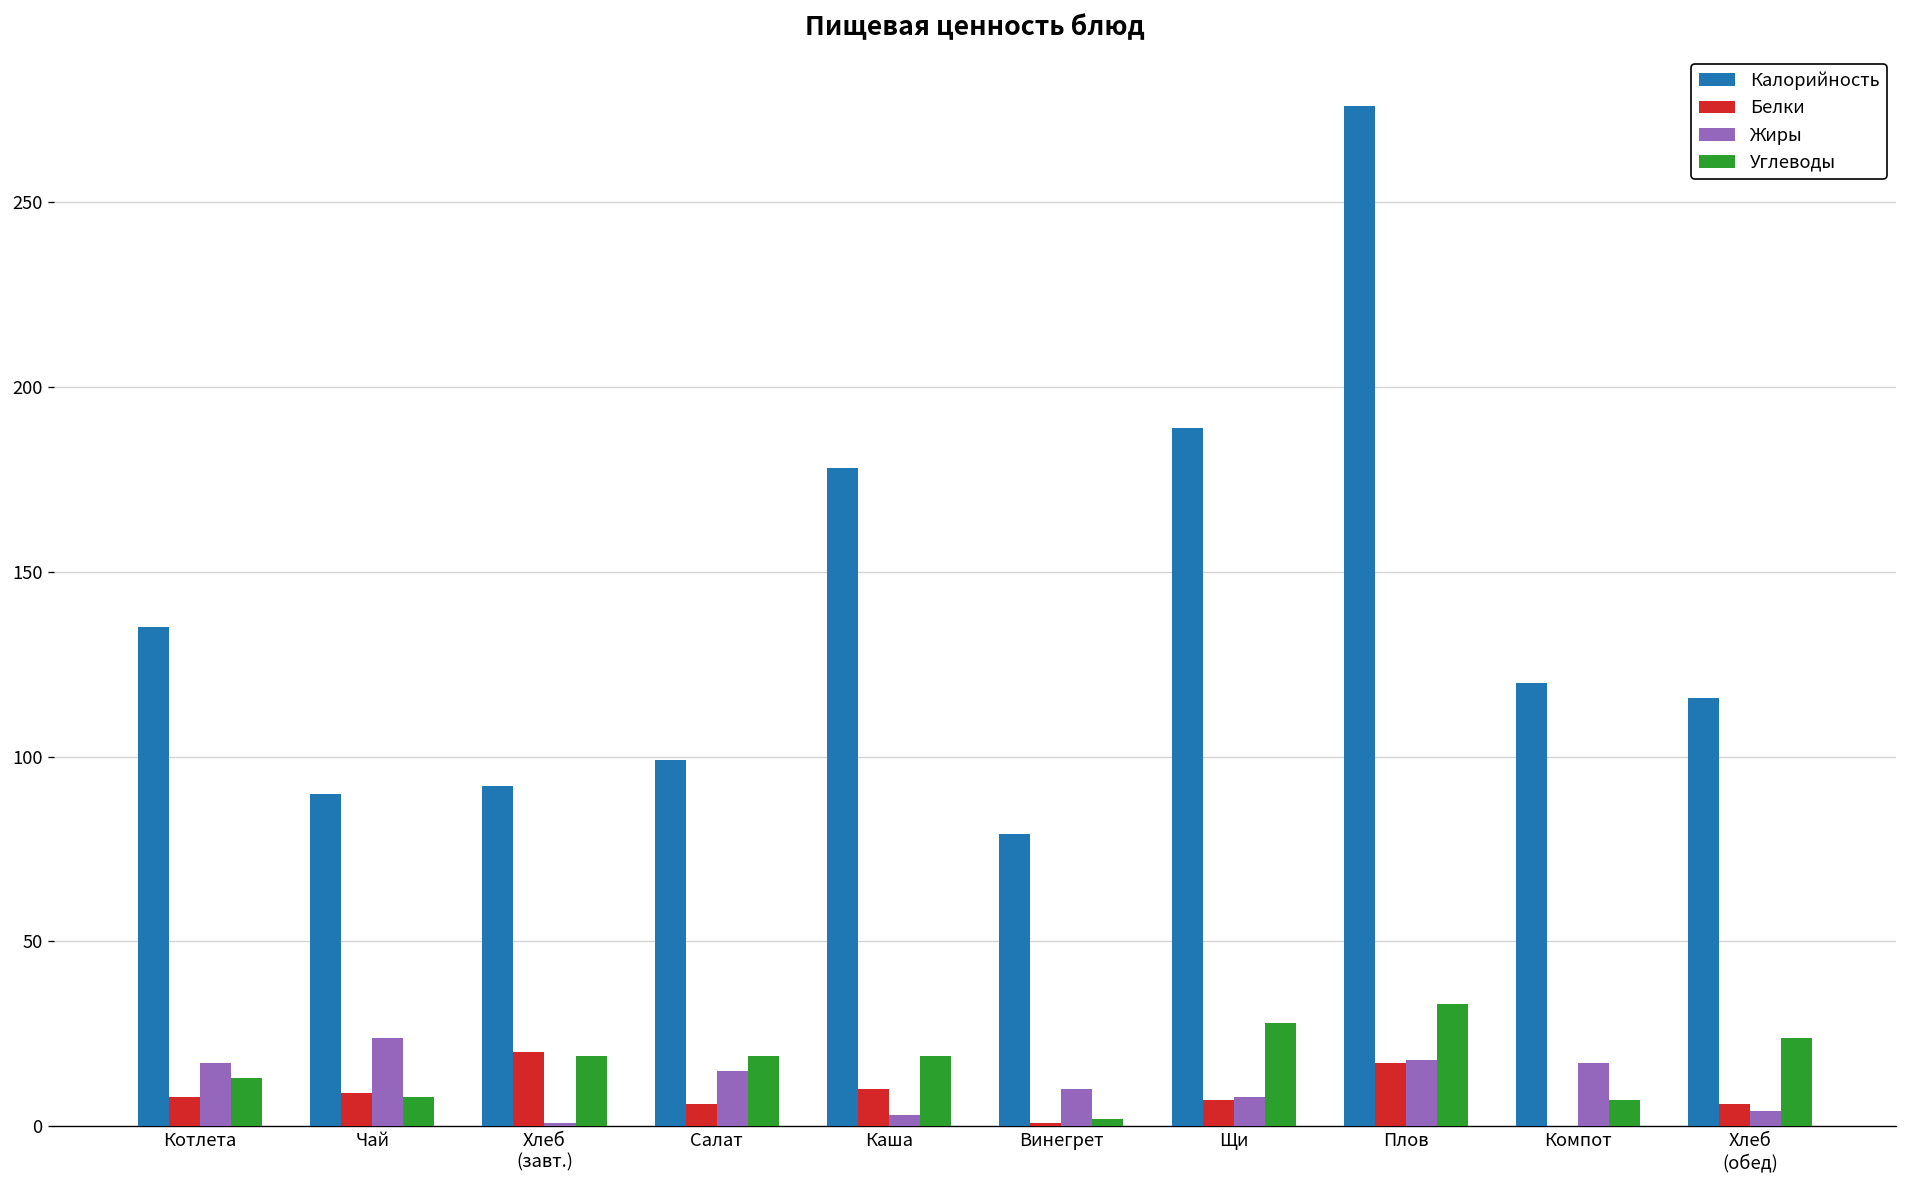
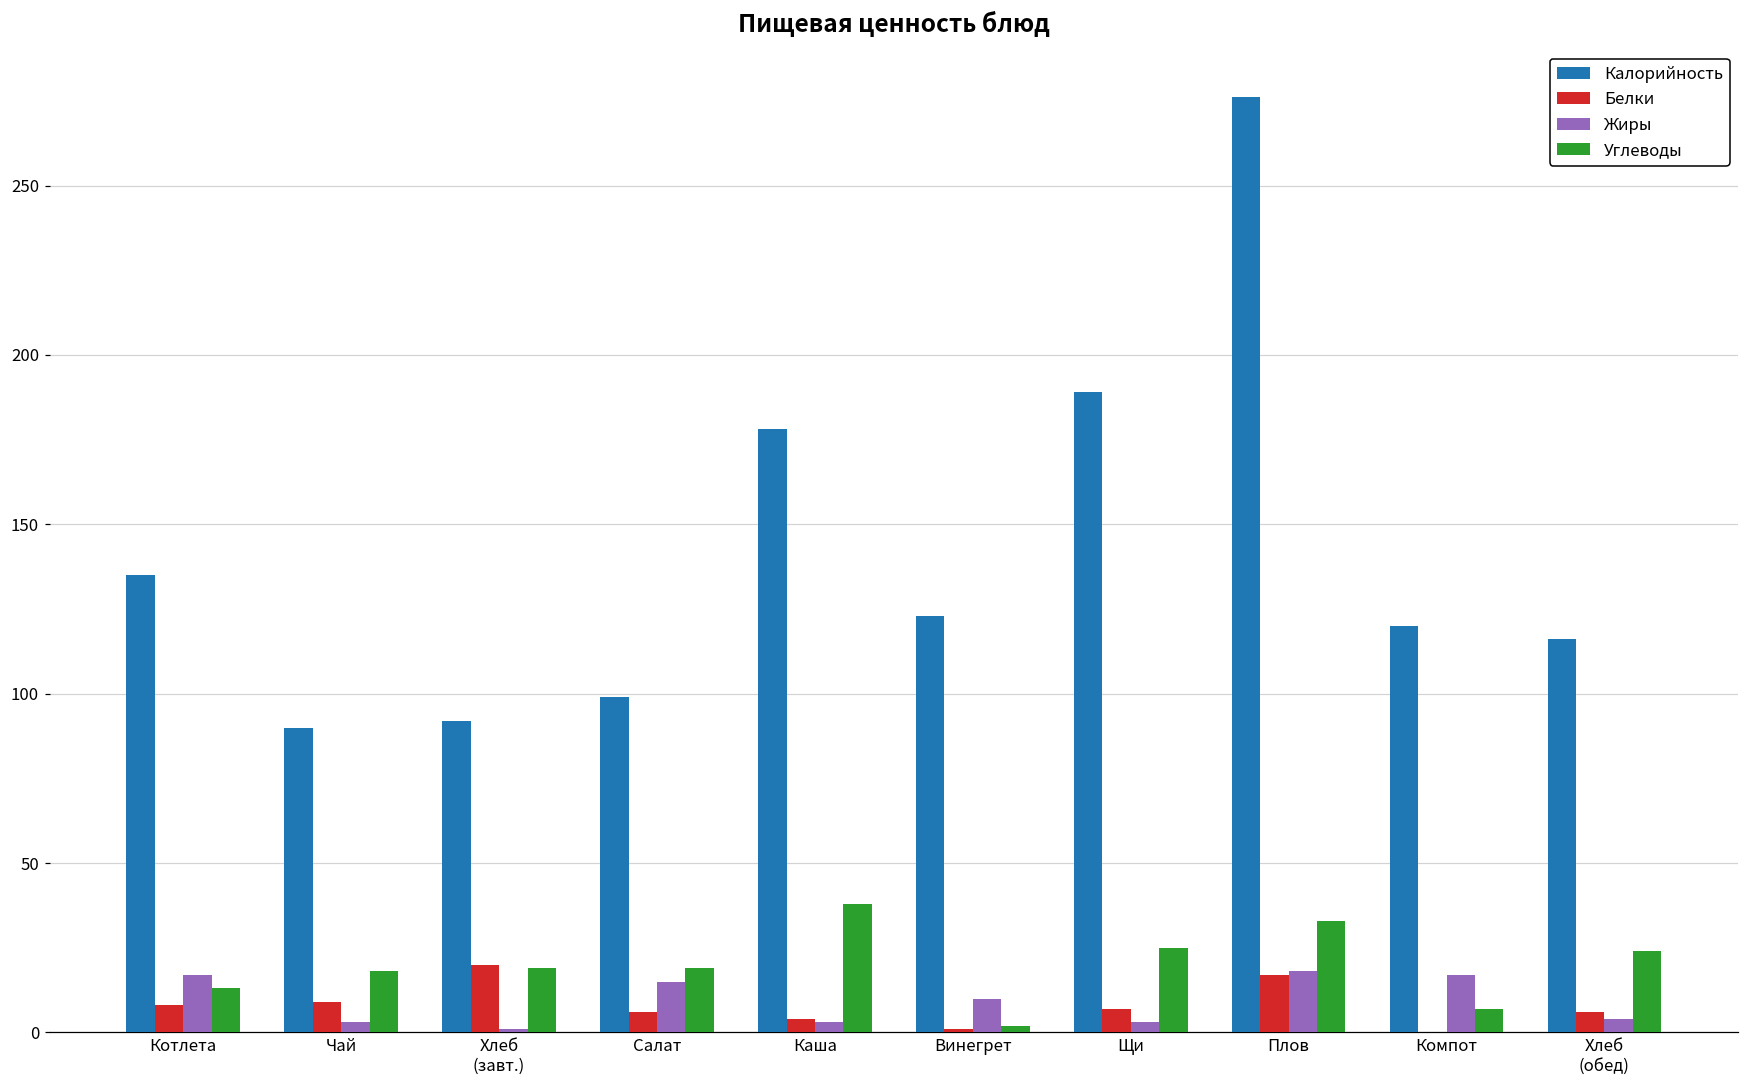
  {
    "Калорийность": {
      "Котлета": 135,
      "Чай": 90,
      "Хлеб (завт.)": 92,
      "Салат": 99,
      "Каша": 178,
-     "Винегрет": 79,
+     "Винегрет": 123,
      "Щи": 189,
      "Плов": 276,
      "Компот": 120,
      "Хлеб (обед)": 116
    },
    "Белки": {
      "Котлета": 8,
      "Чай": 9,
      "Хлеб (завт.)": 20,
      "Салат": 6,
-     "Каша": 10,
+     "Каша": 4,
      "Винегрет": 1,
      "Щи": 7,
      "Плов": 17,
      "Компот": 0,
      "Хлеб (обед)": 6
    },
    "Жиры": {
      "Котлета": 17,
-     "Чай": 24,
+     "Чай": 3,
      "Хлеб (завт.)": 1,
      "Салат": 15,
      "Каша": 3,
      "Винегрет": 10,
-     "Щи": 8,
+     "Щи": 3,
      "Плов": 18,
      "Компот": 17,
      "Хлеб (обед)": 4
    },
    "Углеводы": {
      "Котлета": 13,
-     "Чай": 8,
+     "Чай": 18,
      "Хлеб (завт.)": 19,
      "Салат": 19,
-     "Каша": 19,
+     "Каша": 38,
      "Винегрет": 2,
-     "Щи": 28,
+     "Щи": 25,
      "Плов": 33,
      "Компот": 7,
      "Хлеб (обед)": 24
    }
  }
